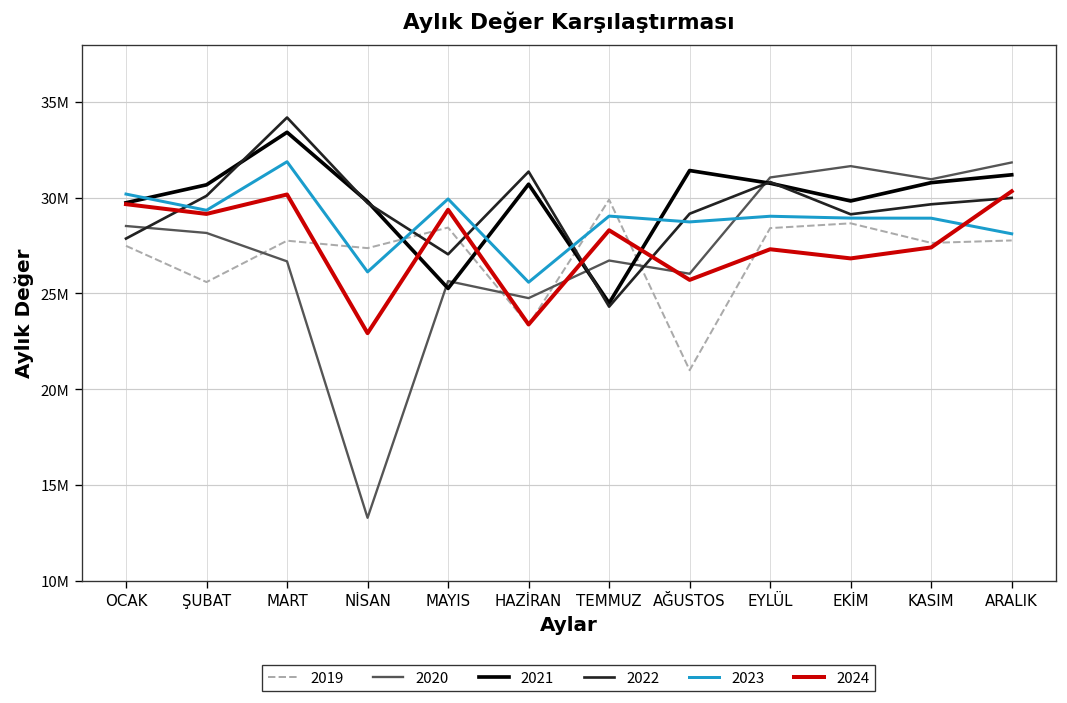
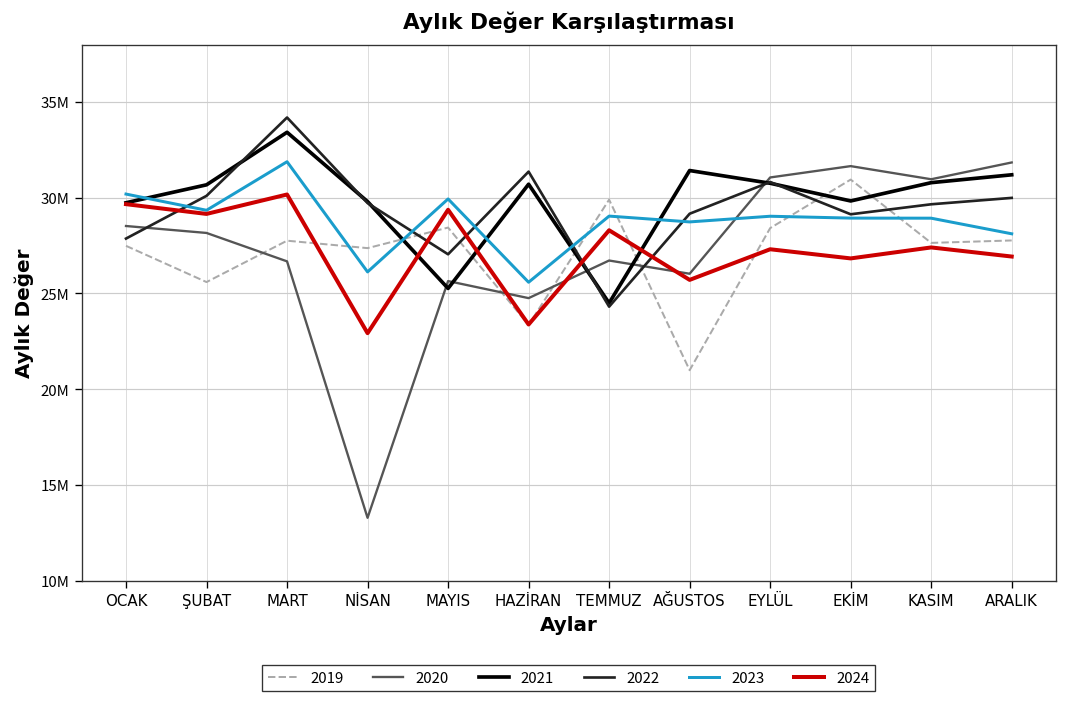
  {
    "2019": {
      "OCAK": 27500000,
      "ŞUBAT": 25600000,
      "MART": 27800000,
      "NİSAN": 27400000,
      "MAYIS": 28400000,
      "TEMMUZ": 29900000,
      "AĞUSTOS": 21000000,
      "EYLÜL": 28400000,
-     "EKİM": 28700000,
+     "EKİM": 30900000,
      "KASIM": 27600000,
      "ARALIK": 27800000
    },
    "2020": {
      "OCAK": 28500000,
      "ŞUBAT": 28200000,
      "MART": 26700000,
      "NİSAN": 13300000,
      "MAYIS": 25600000,
      "HAZİRAN": 24800000,
      "TEMMUZ": 26700000,
      "AĞUSTOS": 26000000,
      "EYLÜL": 31100000,
      "EKİM": 31600000,
      "KASIM": 31000000,
      "ARALIK": 31800000
    },
    "2023": {
      "OCAK": 30200000,
      "ŞUBAT": 29300000,
      "MART": 31900000,
      "NİSAN": 26100000,
      "MAYIS": 29900000,
      "HAZİRAN": 25600000,
      "TEMMUZ": 29000000,
      "AĞUSTOS": 28700000,
      "EYLÜL": 29000000,
      "EKİM": 28900000,
      "KASIM": 28900000,
      "ARALIK": 28100000
    },
    "2024": {
      "ŞUBAT": 29200000,
      "MART": 30200000,
      "NİSAN": 22900000,
      "MAYIS": 29400000,
      "TEMMUZ": 28300000,
      "AĞUSTOS": 25700000,
      "EYLÜL": 27300000,
      "EKİM": 26800000,
      "KASIM": 27400000,
-     "ARALIK": 30300000
+     "ARALIK": 26900000
    }
  }
